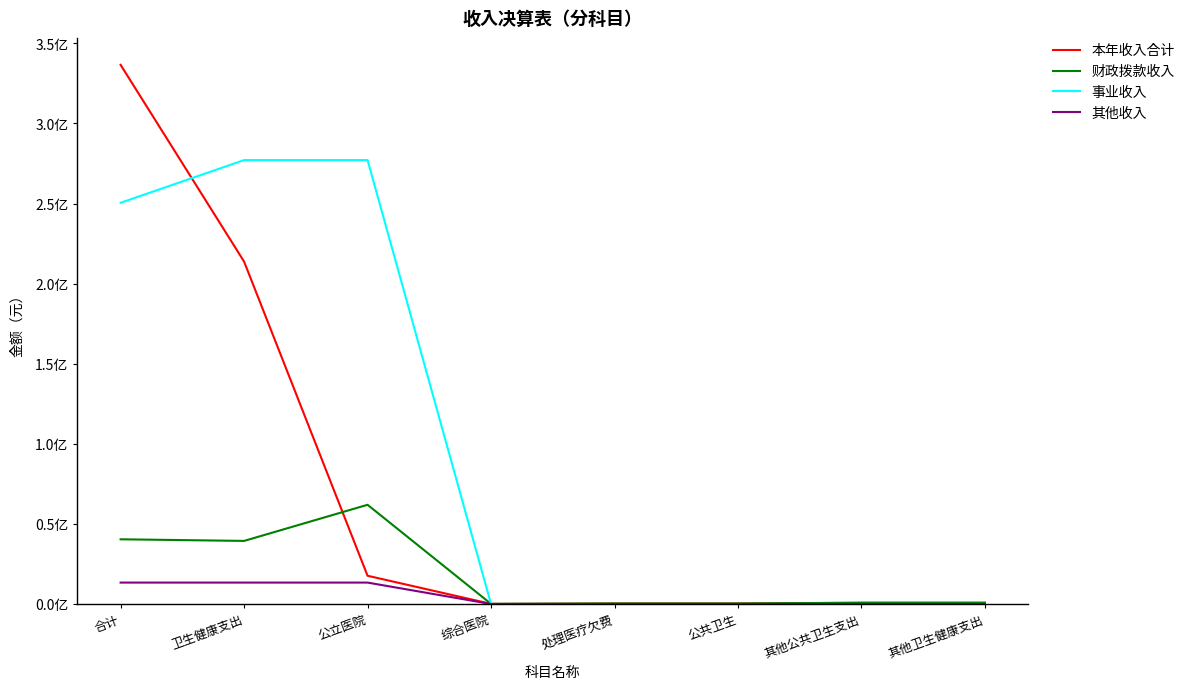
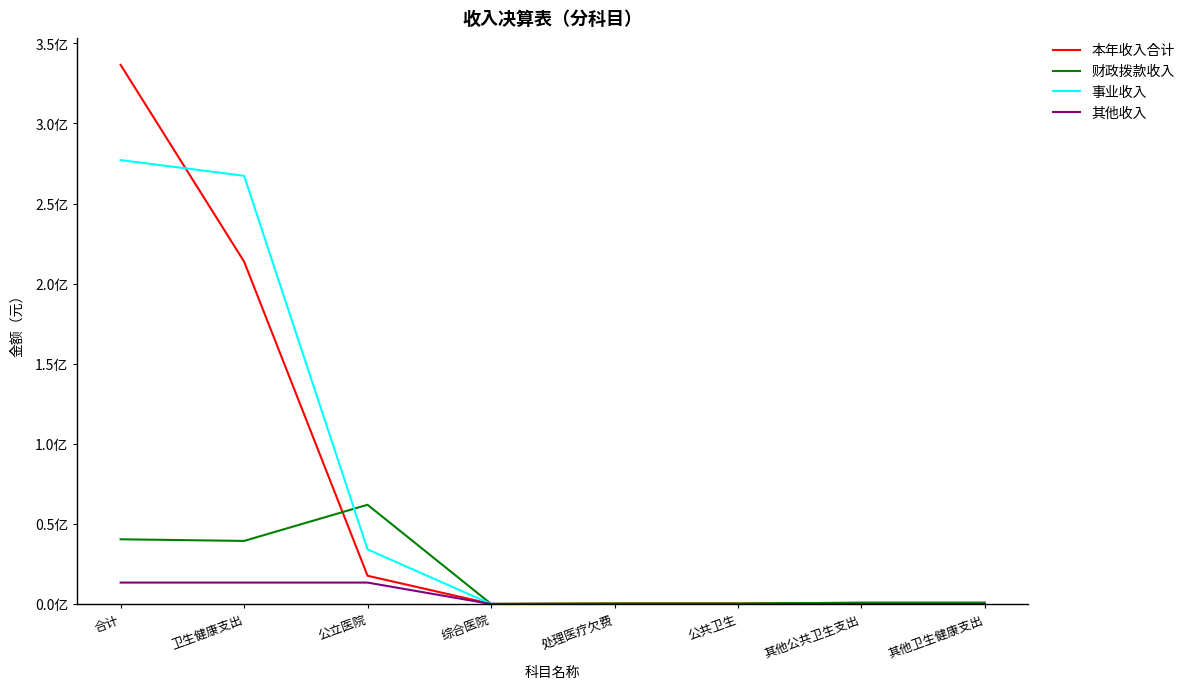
  {
    "本年收入合计": {
      "合计": "3.37亿",
      "卫生健康支出": "2.14亿",
      "公立医院": "0.18亿"
    },
    "财政拨款收入": {
      "合计": "0.40亿",
      "卫生健康支出": "0.39亿",
      "公立医院": "0.62亿"
    },
    "事业收入": {
-     "合计": "2.50亿",
-     "卫生健康支出": "2.77亿",
-     "公立医院": "2.77亿"
+     "合计": "2.77亿",
+     "卫生健康支出": "2.67亿",
+     "公立医院": "0.34亿"
    },
    "其他收入": {
      "合计": "0.13亿",
      "卫生健康支出": "0.13亿",
      "公立医院": "0.13亿"
    }
  }
